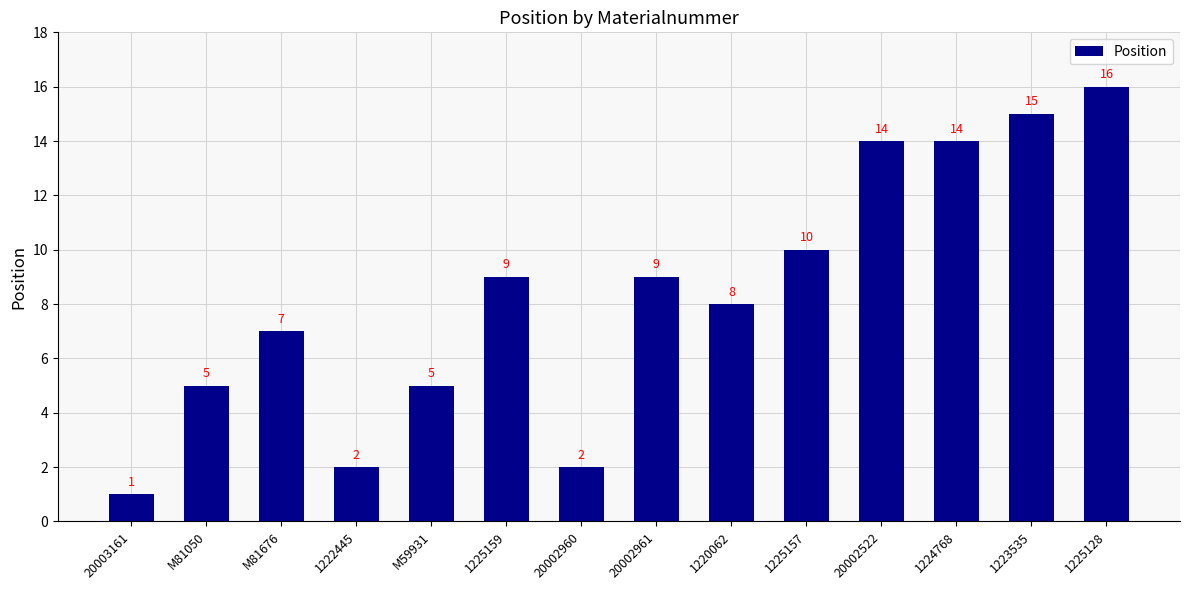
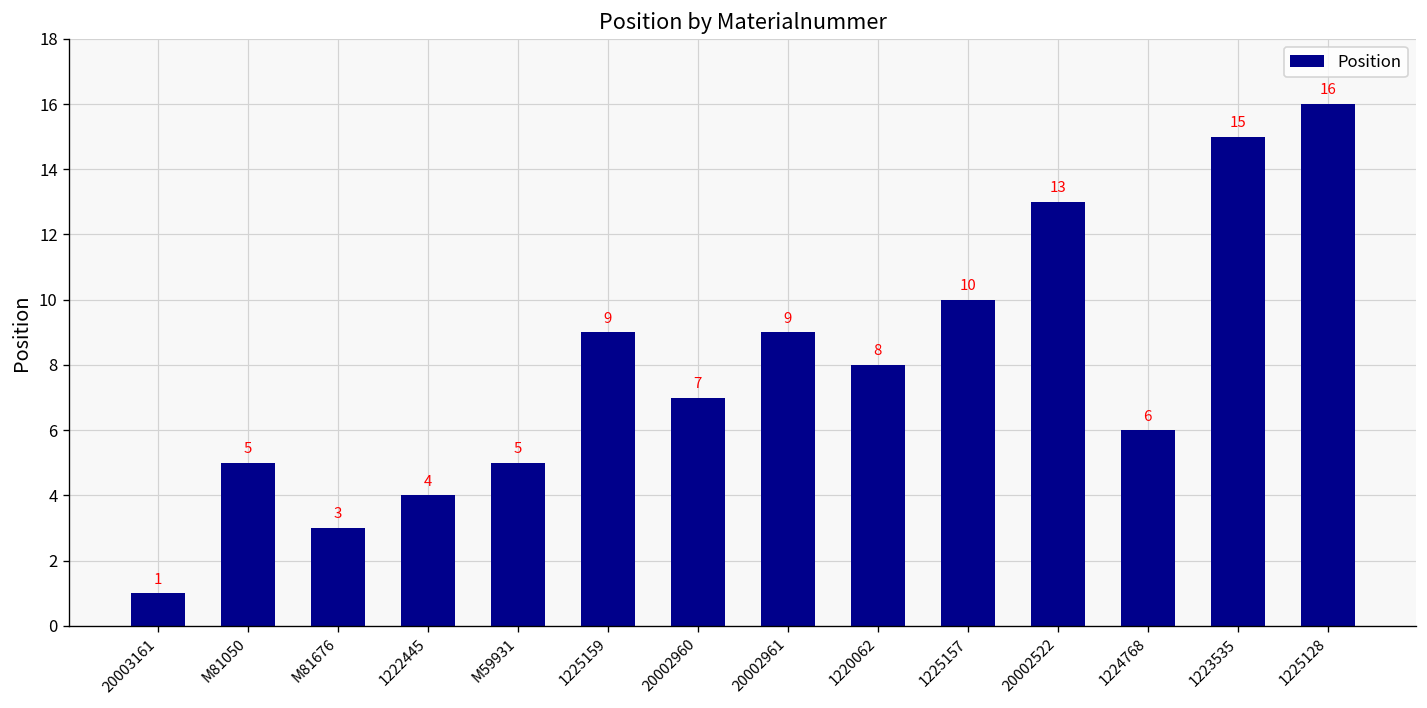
  {
    "20003161": 1,
    "M81050": 5,
-   "M81676": 7,
-   "1222445": 2,
+   "M81676": 3,
+   "1222445": 4,
    "M59931": 5,
    "1225159": 9,
-   "20002960": 2,
+   "20002960": 7,
    "20002961": 9,
    "1220062": 8,
    "1225157": 10,
-   "20002522": 14,
-   "1224768": 14,
+   "20002522": 13,
+   "1224768": 6,
    "1223535": 15,
    "1225128": 16
  }
